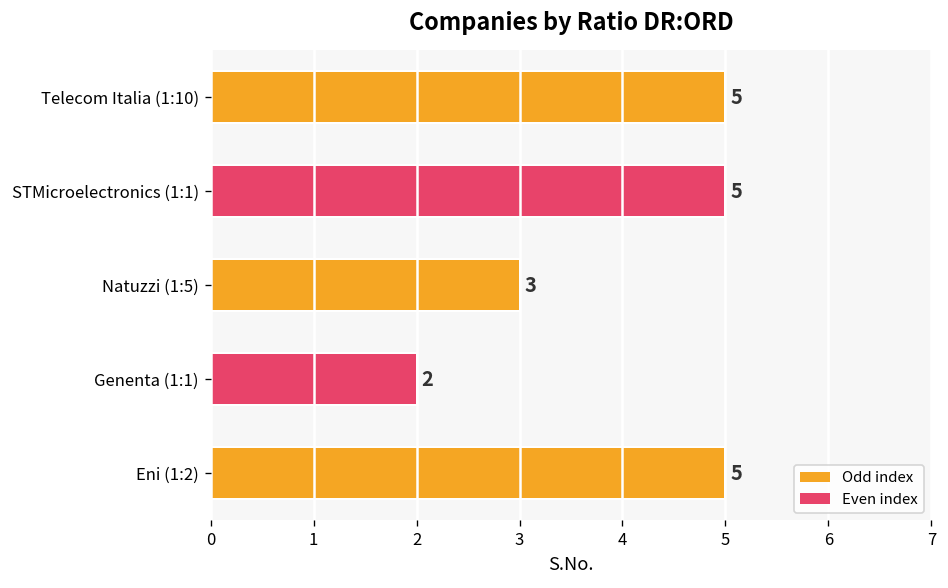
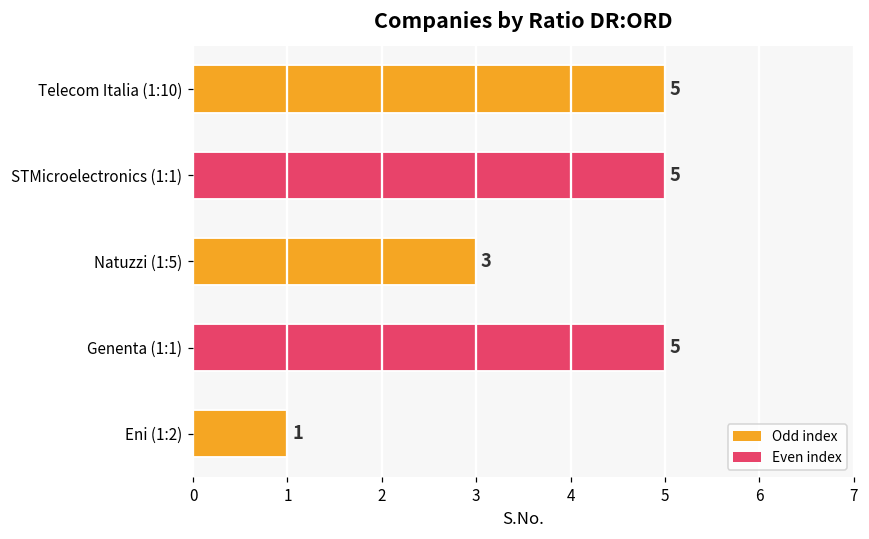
  {
    "Telecom Italia (1:10)": 5,
    "STMicroelectronics (1:1)": 5,
    "Natuzzi (1:5)": 3,
-   "Genenta (1:1)": 2,
-   "Eni (1:2)": 5
+   "Genenta (1:1)": 5,
+   "Eni (1:2)": 1
  }
